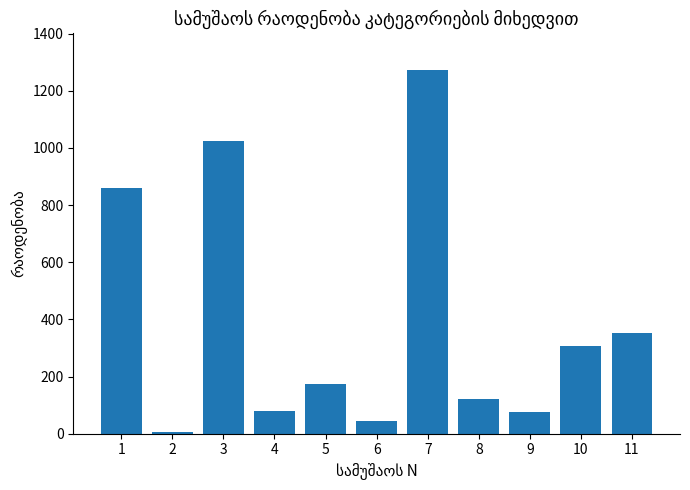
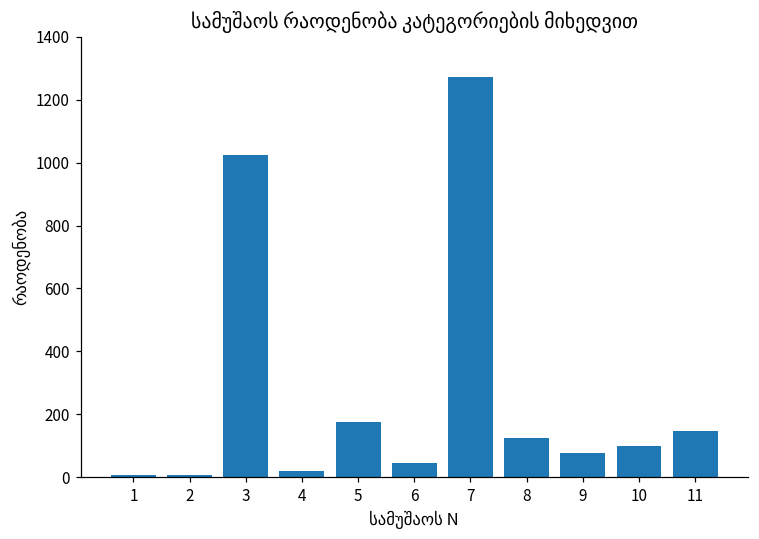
  {
-   "1": 860,
+   "1": 10,
    "3": 1030,
-   "4": 80,
+   "4": 20,
    "5": 170,
    "6": 50,
    "7": 1270,
    "8": 120,
    "9": 80,
-   "10": 310,
-   "11": 350
+   "10": 100,
+   "11": 150
  }
